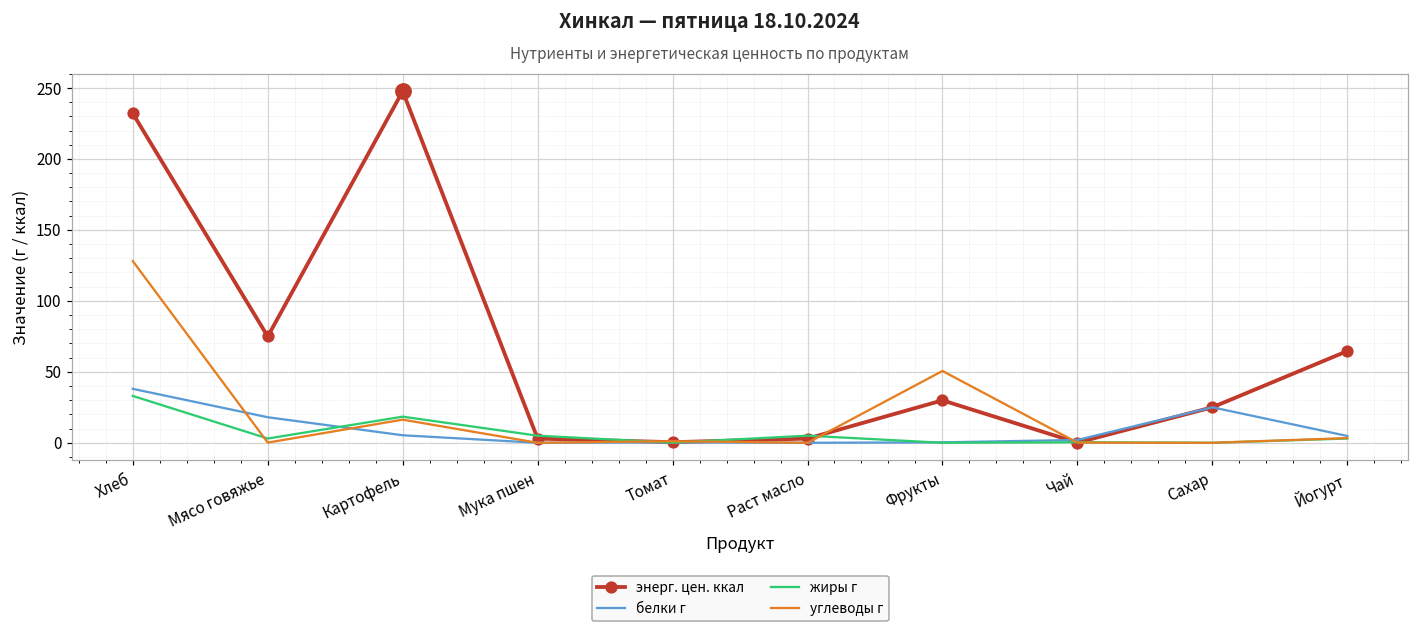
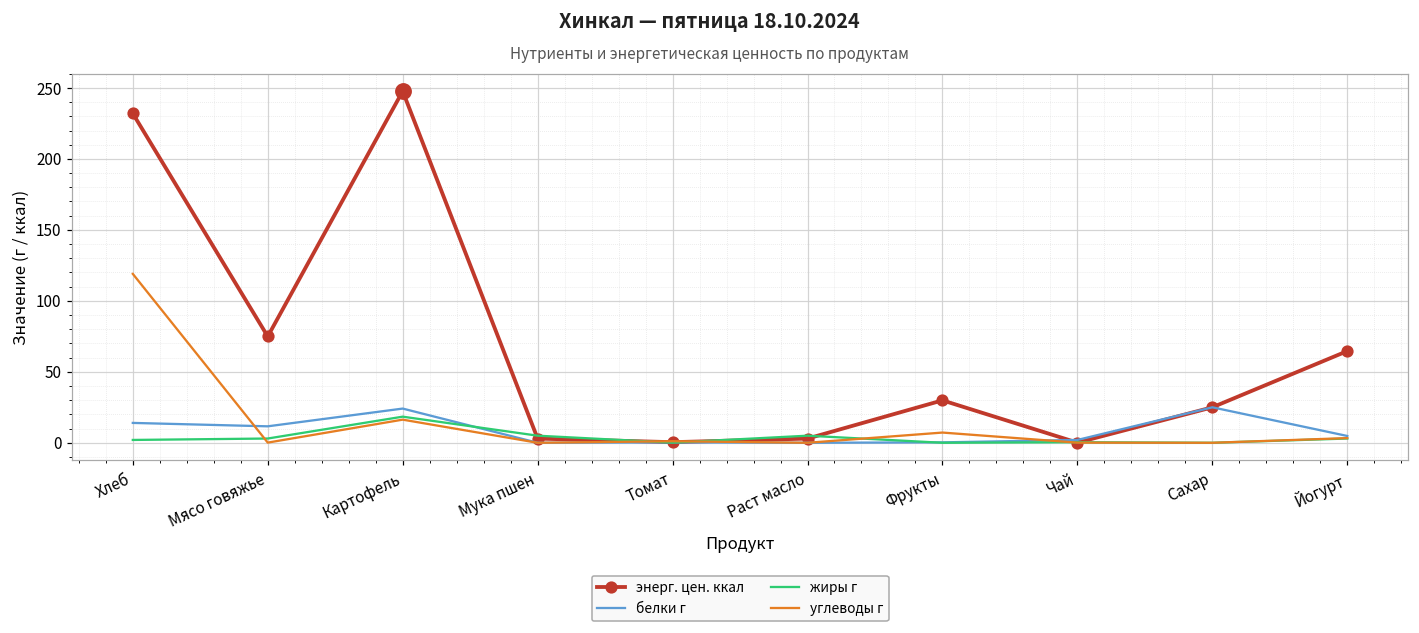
  {
    "белки г": {
-     "Хлеб": 38,
-     "Мясо говяжье": 18,
-     "Картофель": 5
+     "Хлеб": 14,
+     "Мясо говяжье": 12,
+     "Картофель": 24
    },
    "жиры г": {
-     "Хлеб": 33,
+     "Хлеб": 2,
      "Мясо говяжье": 3,
      "Картофель": 18,
      "Мука пшен": 5,
      "Раст масло": 5
    },
    "углеводы г": {
-     "Хлеб": 128,
+     "Хлеб": 119,
      "Мясо говяжье": 0,
      "Картофель": 16,
-     "Фрукты": 51
+     "Фрукты": 7
    }
  }
